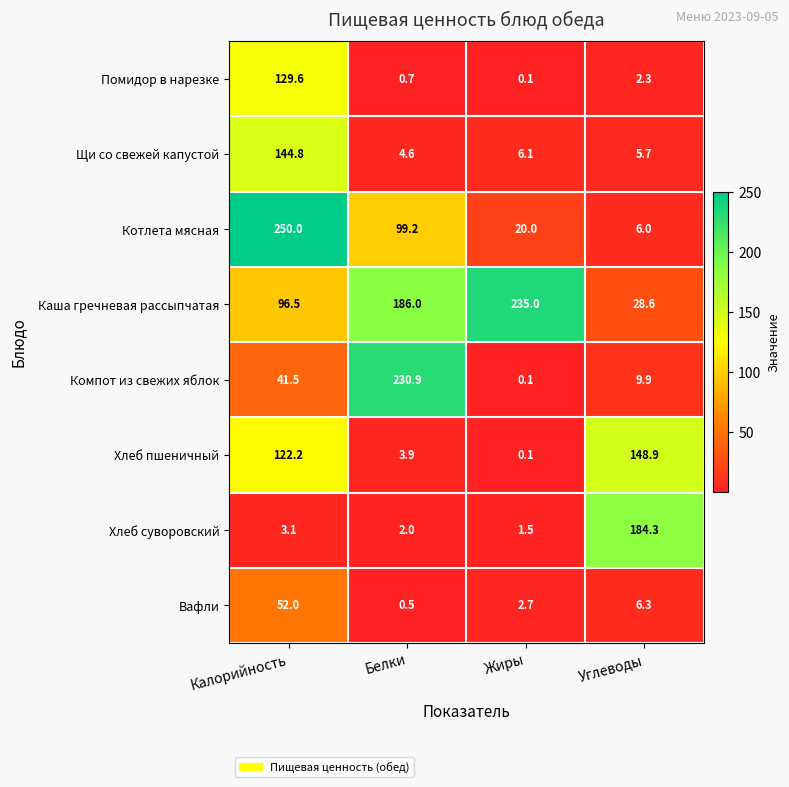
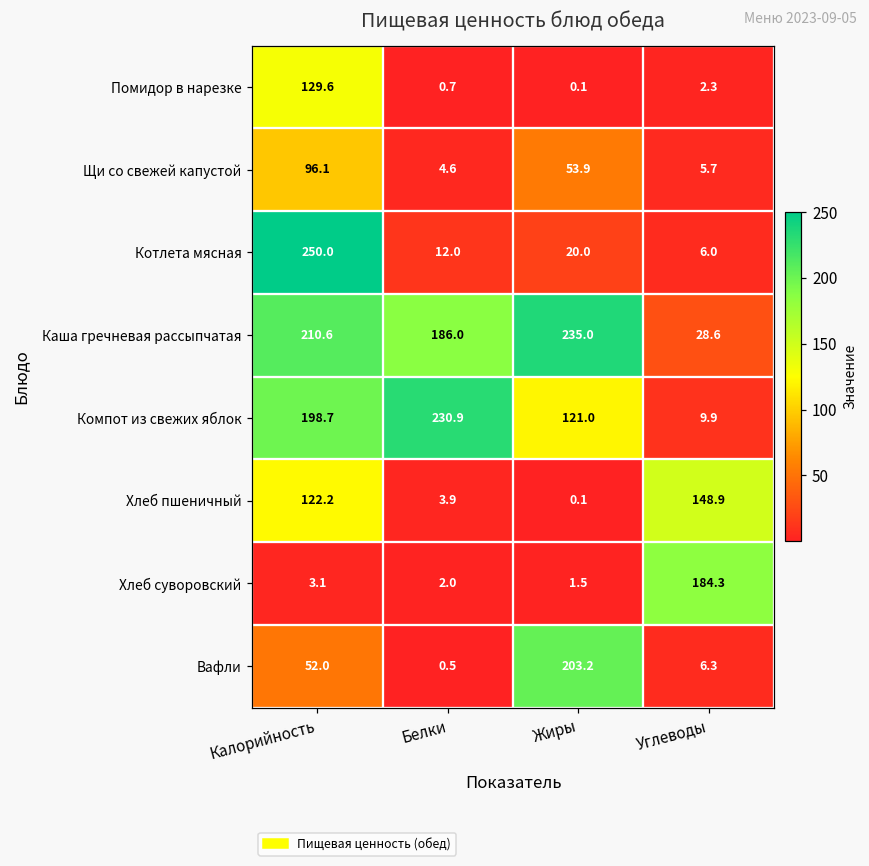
  {
    "Помидор в нарезке": {
      "Калорийность": 129.6,
      "Белки": 0.7,
      "Жиры": 0.1,
      "Углеводы": 2.3
    },
    "Щи со свежей капустой": {
-     "Калорийность": 144.8,
+     "Калорийность": 96.1,
      "Белки": 4.6,
-     "Жиры": 6.1,
+     "Жиры": 53.9,
      "Углеводы": 5.7
    },
    "Котлета мясная": {
      "Калорийность": 250.0,
-     "Белки": 99.2,
+     "Белки": 12.0,
      "Жиры": 20.0,
      "Углеводы": 6.0
    },
    "Каша гречневая рассыпчатая": {
-     "Калорийность": 96.5,
+     "Калорийность": 210.6,
      "Белки": 186.0,
      "Жиры": 235.0,
      "Углеводы": 28.6
    },
    "Компот из свежих яблок": {
-     "Калорийность": 41.5,
+     "Калорийность": 198.7,
      "Белки": 230.9,
-     "Жиры": 0.1,
+     "Жиры": 121.0,
      "Углеводы": 9.9
    },
    "Хлеб пшеничный": {
      "Калорийность": 122.2,
      "Белки": 3.9,
      "Жиры": 0.1,
      "Углеводы": 148.9
    },
    "Хлеб суворовский": {
      "Калорийность": 3.1,
      "Белки": 2.0,
      "Жиры": 1.5,
      "Углеводы": 184.3
    },
    "Вафли": {
      "Калорийность": 52.0,
      "Белки": 0.5,
-     "Жиры": 2.7,
+     "Жиры": 203.2,
      "Углеводы": 6.3
    }
  }
